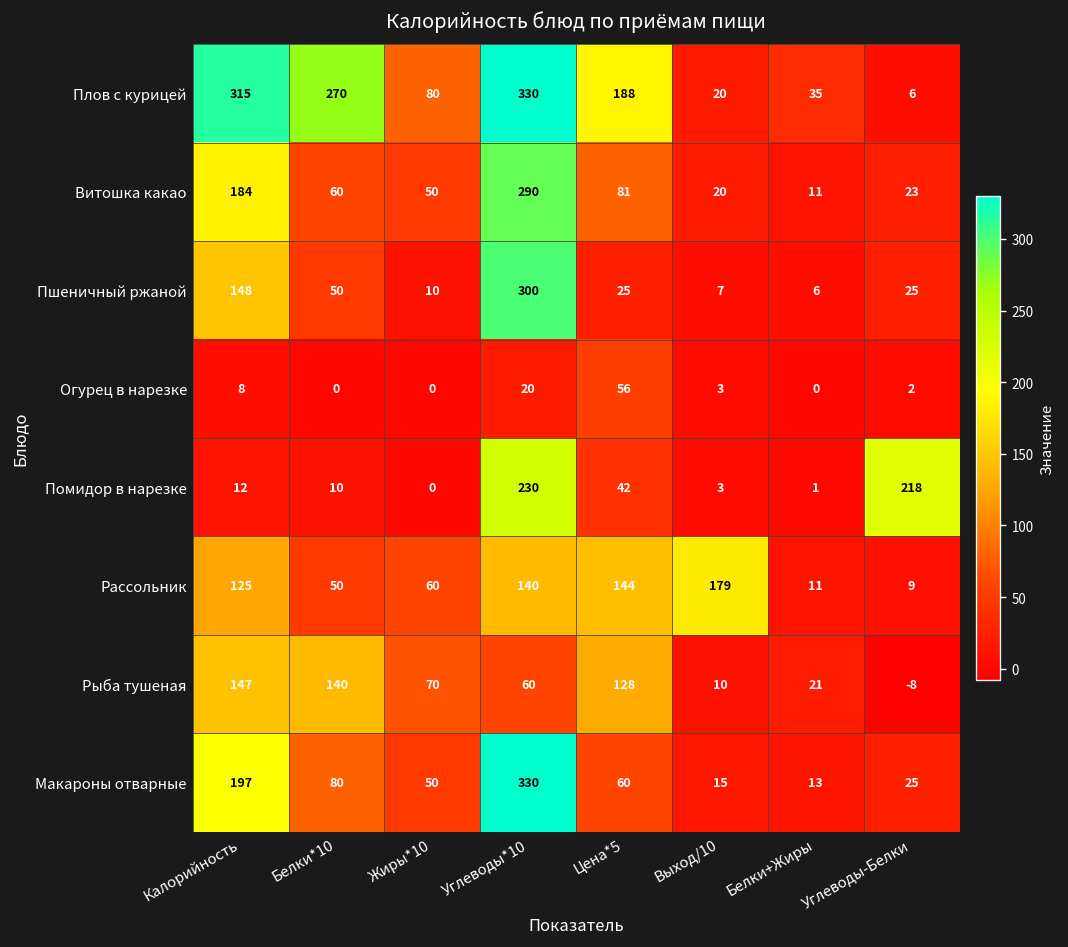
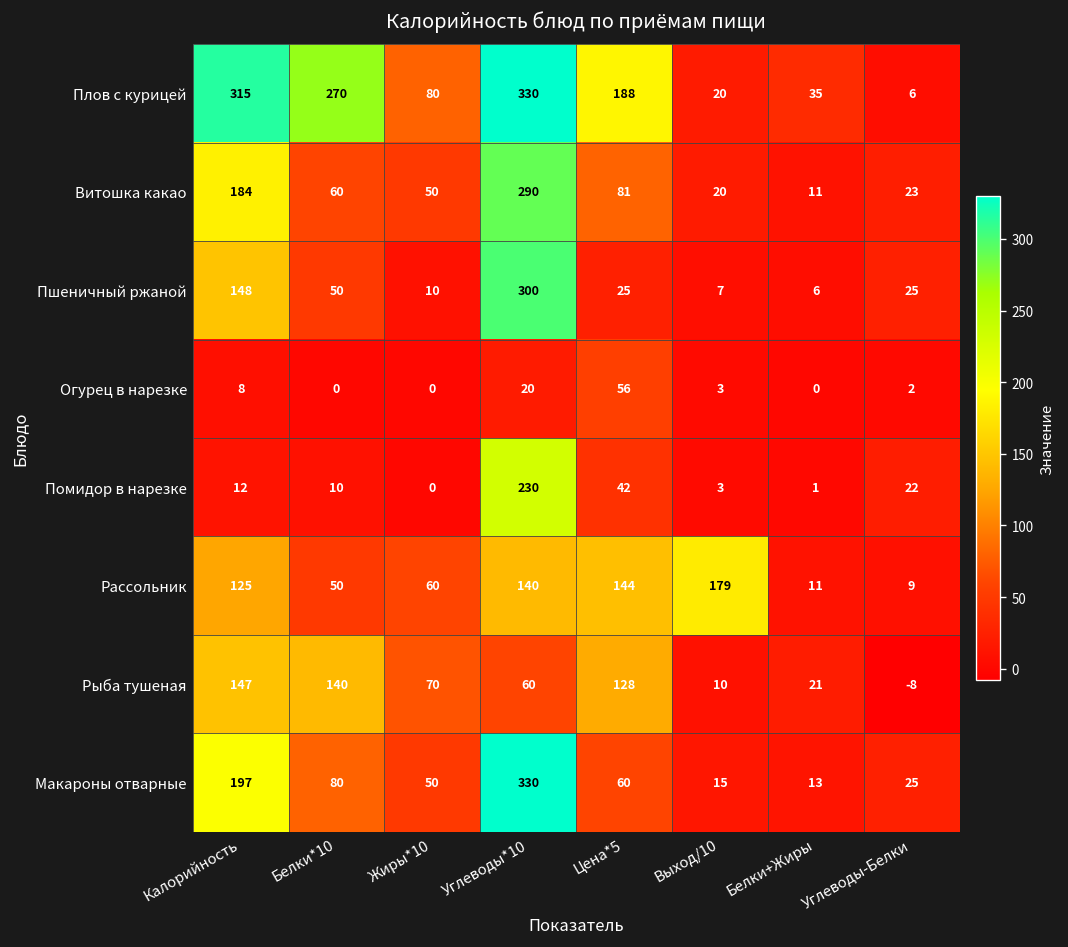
  {
    "Плов с курицей": {
      "Калорийность": 315,
      "Белки*10": 270,
      "Жиры*10": 80,
      "Углеводы*10": 330,
      "Цена*5": 188,
      "Выход/10": 20,
      "Белки+Жиры": 35,
      "Углеводы-Белки": 6
    },
    "Витошка какао": {
      "Калорийность": 184,
      "Белки*10": 60,
      "Жиры*10": 50,
      "Углеводы*10": 290,
      "Цена*5": 81,
      "Выход/10": 20,
      "Белки+Жиры": 11,
      "Углеводы-Белки": 23
    },
    "Пшеничный ржаной": {
      "Калорийность": 148,
      "Белки*10": 50,
      "Жиры*10": 10,
      "Углеводы*10": 300,
      "Цена*5": 25,
      "Выход/10": 7,
      "Белки+Жиры": 6,
      "Углеводы-Белки": 25
    },
    "Огурец в нарезке": {
      "Калорийность": 8,
      "Белки*10": 0,
      "Жиры*10": 0,
      "Углеводы*10": 20,
      "Цена*5": 56,
      "Выход/10": 3,
      "Белки+Жиры": 0,
      "Углеводы-Белки": 2
    },
    "Помидор в нарезке": {
      "Калорийность": 12,
      "Белки*10": 10,
      "Жиры*10": 0,
      "Углеводы*10": 230,
      "Цена*5": 42,
      "Выход/10": 3,
      "Белки+Жиры": 1,
-     "Углеводы-Белки": 218
+     "Углеводы-Белки": 22
    },
    "Рассольник": {
      "Калорийность": 125,
      "Белки*10": 50,
      "Жиры*10": 60,
      "Углеводы*10": 140,
      "Цена*5": 144,
      "Выход/10": 179,
      "Белки+Жиры": 11,
      "Углеводы-Белки": 9
    },
    "Рыба тушеная": {
      "Калорийность": 147,
      "Белки*10": 140,
      "Жиры*10": 70,
      "Углеводы*10": 60,
      "Цена*5": 128,
      "Выход/10": 10,
      "Белки+Жиры": 21,
      "Углеводы-Белки": -8
    },
    "Макароны отварные": {
      "Калорийность": 197,
      "Белки*10": 80,
      "Жиры*10": 50,
      "Углеводы*10": 330,
      "Цена*5": 60,
      "Выход/10": 15,
      "Белки+Жиры": 13,
      "Углеводы-Белки": 25
    }
  }
